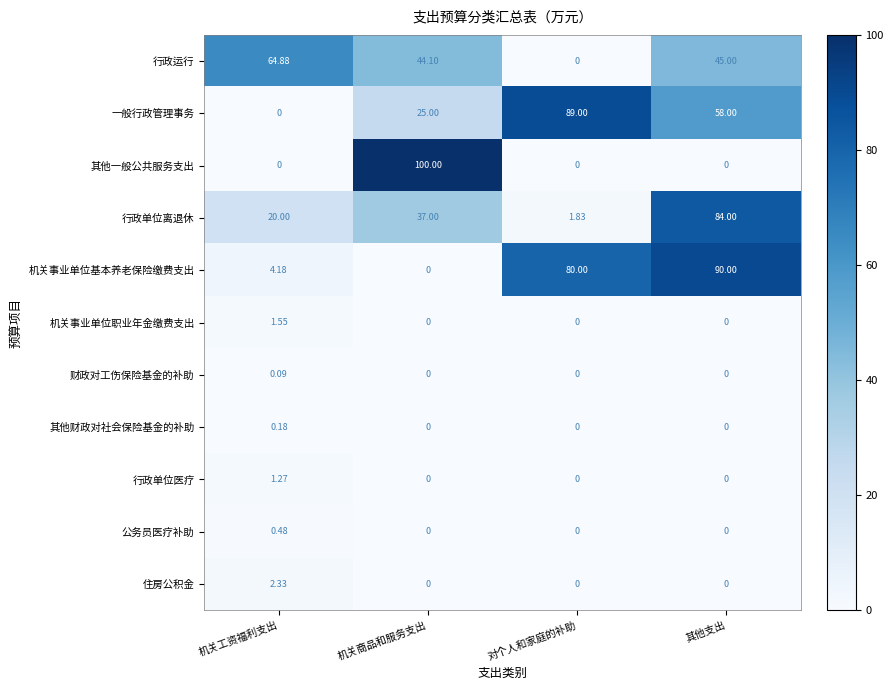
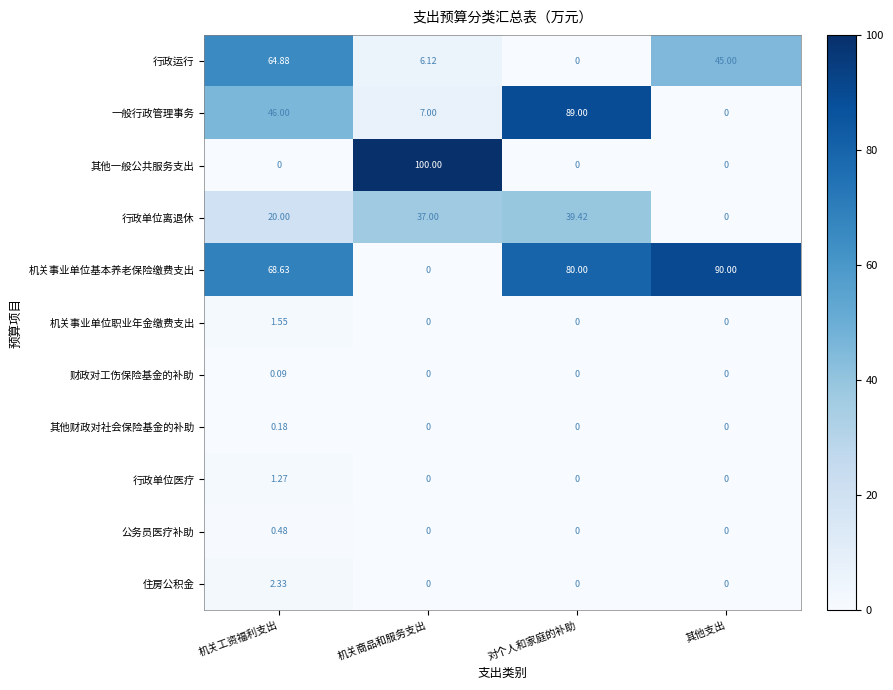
  {
    "行政运行": {
      "机关工资福利支出": 64.88,
-     "机关商品和服务支出": 44.10,
+     "机关商品和服务支出": 6.12,
      "对个人和家庭的补助": 0,
      "其他支出": 45.00
    },
    "一般行政管理事务": {
-     "机关工资福利支出": 0,
-     "机关商品和服务支出": 25.00,
+     "机关工资福利支出": 46.00,
+     "机关商品和服务支出": 7.00,
      "对个人和家庭的补助": 89.00,
-     "其他支出": 58.00
+     "其他支出": 0
    },
    "其他一般公共服务支出": {
      "机关工资福利支出": 0,
      "机关商品和服务支出": 100.00,
      "对个人和家庭的补助": 0,
      "其他支出": 0
    },
    "行政单位离退休": {
      "机关工资福利支出": 20.00,
      "机关商品和服务支出": 37.00,
-     "对个人和家庭的补助": 1.83,
-     "其他支出": 84.00
+     "对个人和家庭的补助": 39.42,
+     "其他支出": 0
    },
    "机关事业单位基本养老保险缴费支出": {
-     "机关工资福利支出": 4.18,
+     "机关工资福利支出": 68.63,
      "机关商品和服务支出": 0,
      "对个人和家庭的补助": 80.00,
      "其他支出": 90.00
    },
    "机关事业单位职业年金缴费支出": {
      "机关工资福利支出": 1.55,
      "机关商品和服务支出": 0,
      "对个人和家庭的补助": 0,
      "其他支出": 0
    },
    "财政对工伤保险基金的补助": {
      "机关工资福利支出": 0.09,
      "机关商品和服务支出": 0,
      "对个人和家庭的补助": 0,
      "其他支出": 0
    },
    "其他财政对社会保险基金的补助": {
      "机关工资福利支出": 0.18,
      "机关商品和服务支出": 0,
      "对个人和家庭的补助": 0,
      "其他支出": 0
    },
    "行政单位医疗": {
      "机关工资福利支出": 1.27,
      "机关商品和服务支出": 0,
      "对个人和家庭的补助": 0,
      "其他支出": 0
    },
    "公务员医疗补助": {
      "机关工资福利支出": 0.48,
      "机关商品和服务支出": 0,
      "对个人和家庭的补助": 0,
      "其他支出": 0
    },
    "住房公积金": {
      "机关工资福利支出": 2.33,
      "机关商品和服务支出": 0,
      "对个人和家庭的补助": 0,
      "其他支出": 0
    }
  }
